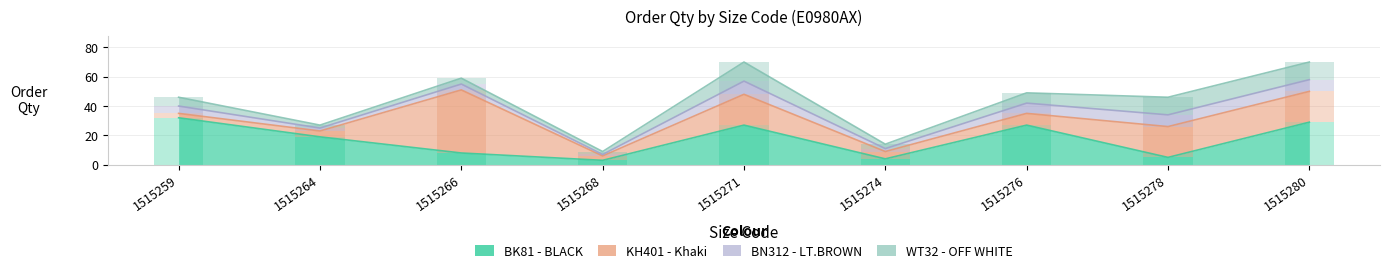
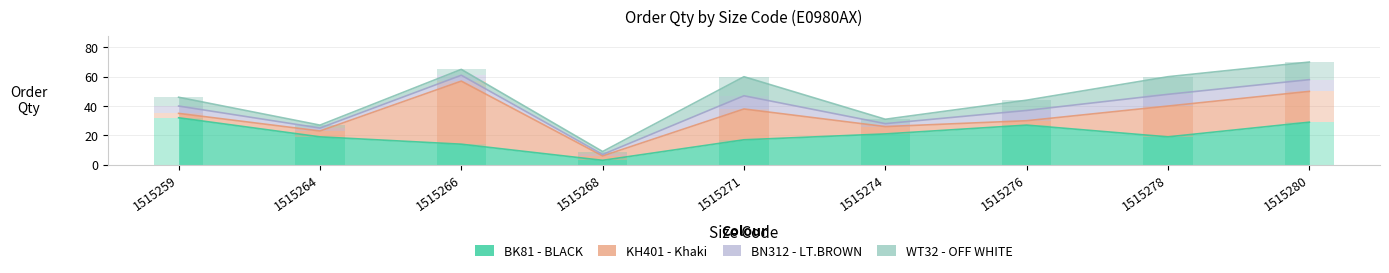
  {
    "BK81 - BLACK": {
      "1515259": 32,
      "1515264": 19,
-     "1515266": 8,
+     "1515266": 14,
      "1515268": 3,
-     "1515271": 27,
-     "1515274": 4,
+     "1515271": 17,
+     "1515274": 21,
      "1515276": 27,
-     "1515278": 5,
+     "1515278": 19,
      "1515280": 29
    },
    "KH401 - Khaki": {
      "1515259": 3,
      "1515264": 4,
      "1515266": 43,
      "1515268": 3,
      "1515271": 21,
      "1515274": 5,
-     "1515276": 8,
+     "1515276": 3,
      "1515278": 21,
      "1515280": 21
    }
  }
